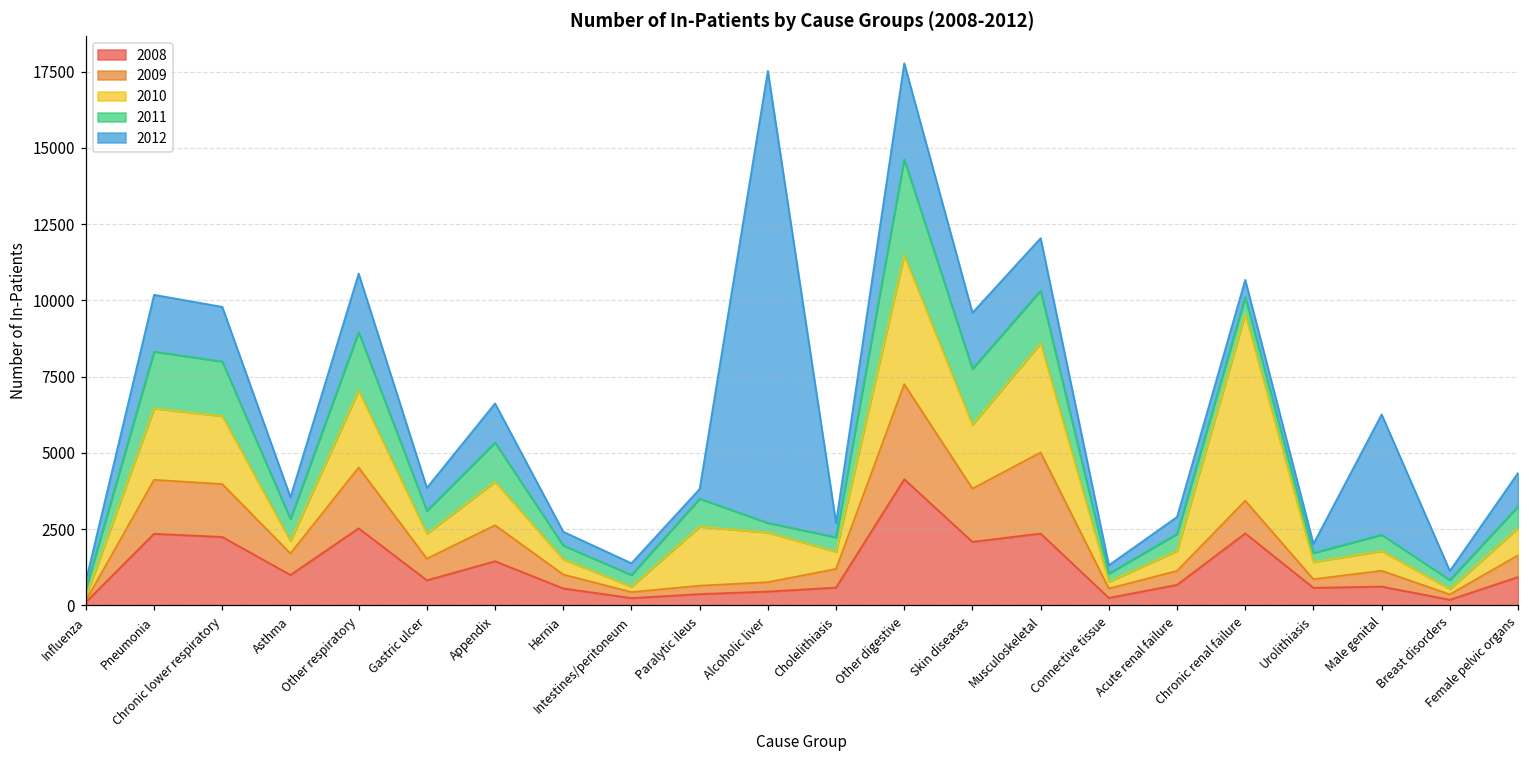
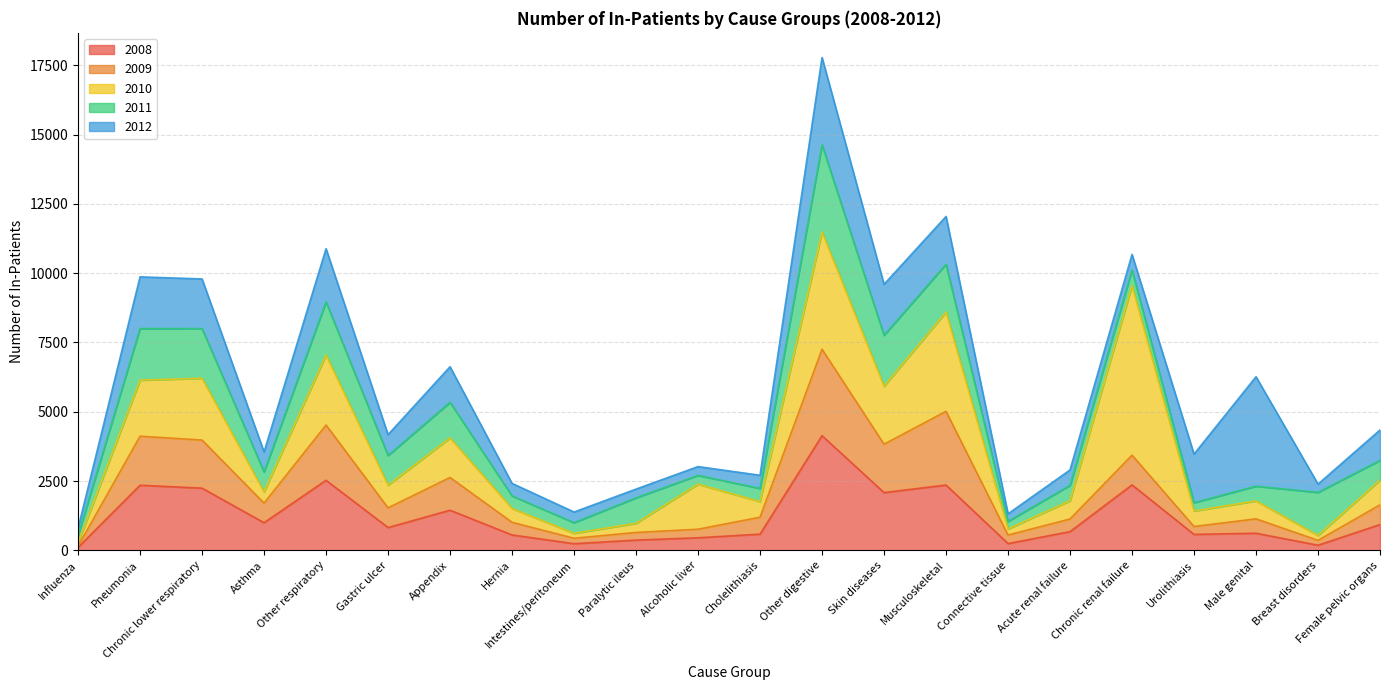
  {
    "2010": {
      "Influenza": 100,
-     "Pneumonia": 2300,
+     "Pneumonia": 2000,
      "Chronic lower respiratory": 2200,
      "Asthma": 400,
      "Other respiratory": 2500,
      "Gastric ulcer": 800,
      "Appendix": 1400,
      "Hernia": 500,
      "Intestines/peritoneum": 200,
-     "Paralytic ileus": 1900,
+     "Paralytic ileus": 300,
      "Alcoholic liver": 1600,
      "Cholelithiasis": 600,
      "Other digestive": 4200,
      "Skin diseases": 2100,
      "Musculoskeletal": 3600,
      "Connective tissue": 200,
      "Acute renal failure": 700,
      "Chronic renal failure": 6100,
      "Urolithiasis": 600,
      "Male genital": 600,
      "Breast disorders": 200,
      "Female pelvic organs": 900
    },
    "2011": {
      "Influenza": 300,
      "Pneumonia": 1900,
      "Chronic lower respiratory": 1800,
      "Asthma": 700,
      "Other respiratory": 1900,
-     "Gastric ulcer": 800,
+     "Gastric ulcer": 1100,
      "Appendix": 1300,
      "Hernia": 500,
      "Intestines/peritoneum": 400,
      "Paralytic ileus": 900,
      "Alcoholic liver": 300,
      "Cholelithiasis": 500,
      "Other digestive": 3100,
      "Skin diseases": 1800,
      "Musculoskeletal": 1700,
      "Connective tissue": 300,
      "Acute renal failure": 600,
      "Chronic renal failure": 600,
      "Urolithiasis": 300,
      "Male genital": 500,
-     "Breast disorders": 300,
+     "Breast disorders": 1600,
      "Female pelvic organs": 700
    },
    "2012": {
      "Influenza": 300,
      "Pneumonia": 1900,
      "Chronic lower respiratory": 1800,
      "Asthma": 700,
      "Other respiratory": 1900,
      "Gastric ulcer": 800,
      "Appendix": 1300,
      "Hernia": 500,
      "Intestines/peritoneum": 400,
      "Paralytic ileus": 300,
-     "Alcoholic liver": 14800,
+     "Alcoholic liver": 300,
      "Cholelithiasis": 500,
      "Other digestive": 3100,
      "Skin diseases": 1800,
      "Musculoskeletal": 1700,
      "Connective tissue": 300,
      "Acute renal failure": 600,
      "Chronic renal failure": 600,
-     "Urolithiasis": 300,
+     "Urolithiasis": 1800,
      "Male genital": 3900,
      "Breast disorders": 300,
      "Female pelvic organs": 1100
    }
  }
